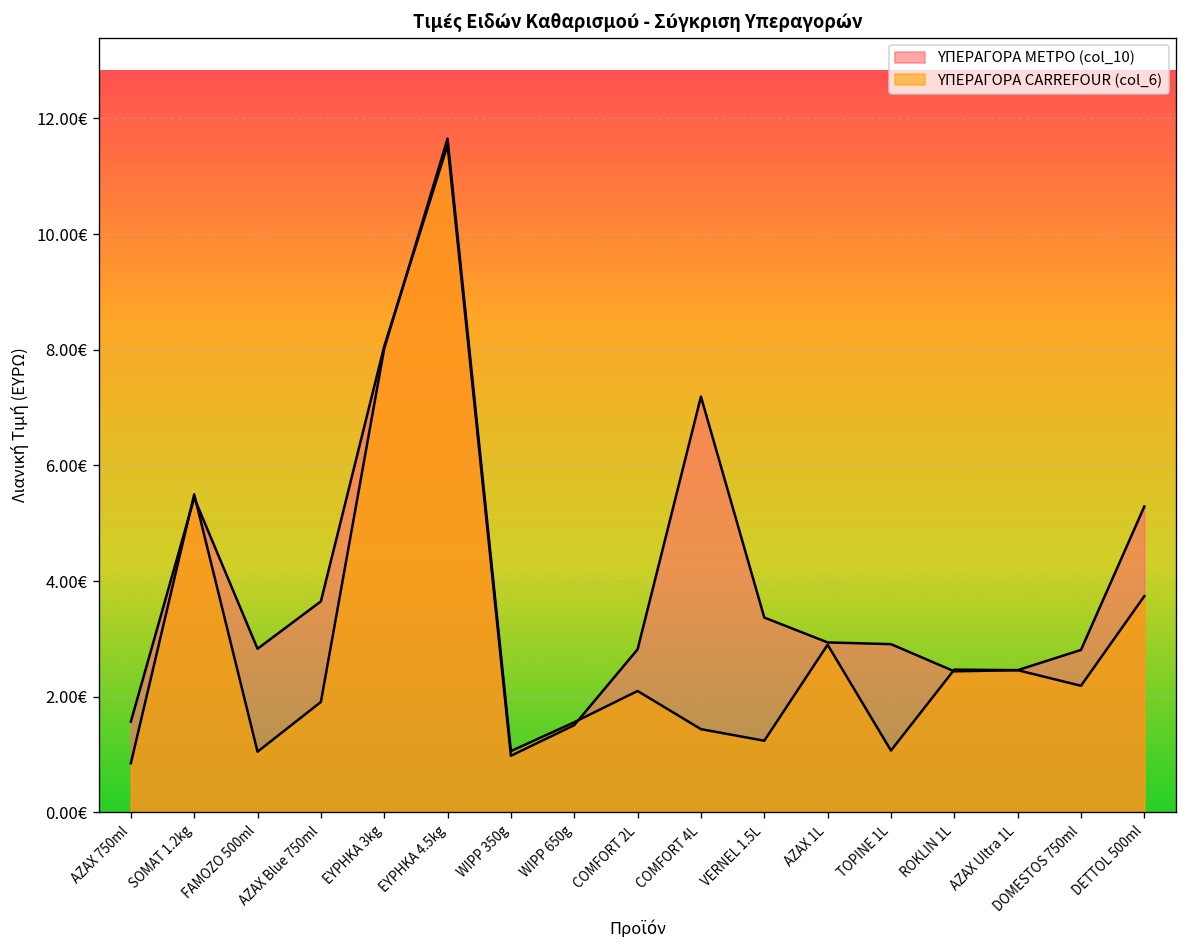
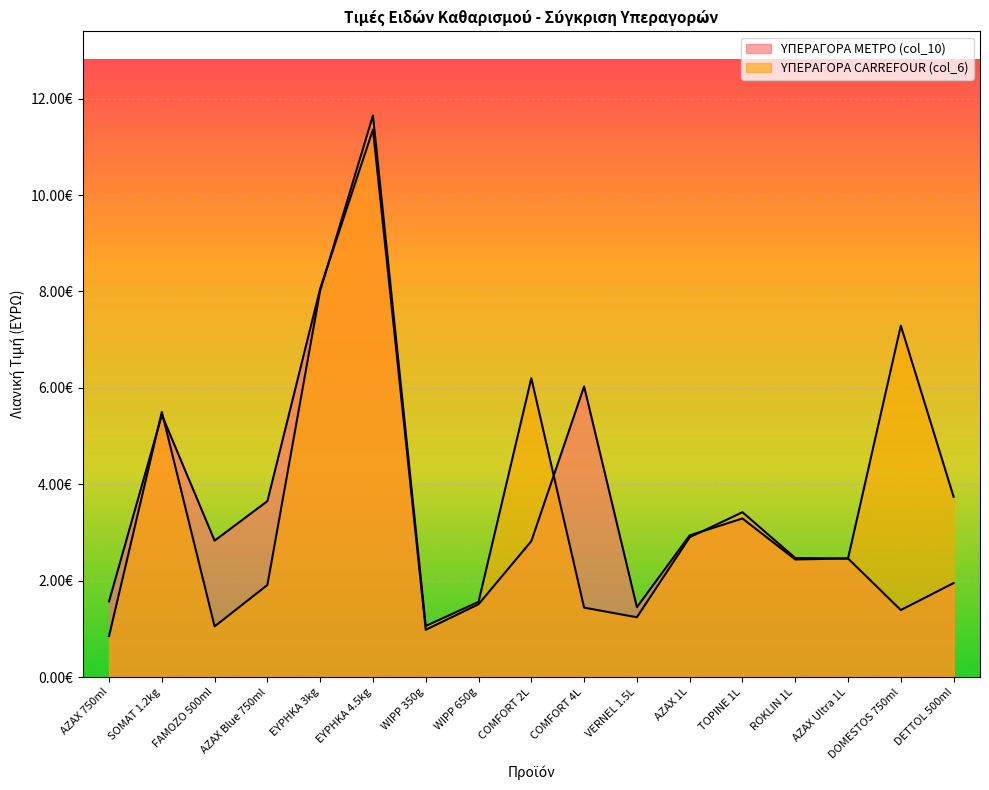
  {
    "ΥΠΕΡΑΓΟΡΑ ΜΕΤΡΟ (col_10)": {
      "AZAX 750ml": "1.6€",
      "SOMAT 1.2kg": "5.4€",
      "FAMOZO 500ml": "2.8€",
      "AZAX Blue 750ml": "3.7€",
-     "ΕΥΡΗΚΑ 4.5kg": "11.5€",
+     "ΕΥΡΗΚΑ 4.5kg": "11.4€",
      "WIPP 350g": "1.0€",
      "COMFORT 2L": "2.8€",
-     "COMFORT 4L": "7.2€",
-     "VERNEL 1.5L": "3.4€",
-     "TOPINE 1L": "2.9€",
-     "DOMESTOS 750ml": "2.8€",
-     "DETTOL 500ml": "5.3€"
+     "COMFORT 4L": "6.0€",
+     "VERNEL 1.5L": "1.5€",
+     "TOPINE 1L": "3.3€",
+     "DOMESTOS 750ml": "1.4€",
+     "DETTOL 500ml": "2.0€"
    },
    "ΥΠΕΡΑΓΟΡΑ CARREFOUR (col_6)": {
      "AZAX 750ml": "0.9€",
      "SOMAT 1.2kg": "5.5€",
      "FAMOZO 500ml": "1.1€",
      "AZAX Blue 750ml": "1.9€",
      "ΕΥΡΗΚΑ 4.5kg": "11.7€",
      "WIPP 350g": "1.1€",
-     "COMFORT 2L": "2.1€",
+     "COMFORT 2L": "6.2€",
      "COMFORT 4L": "1.4€",
      "VERNEL 1.5L": "1.2€",
-     "TOPINE 1L": "1.1€",
-     "DOMESTOS 750ml": "2.2€",
+     "TOPINE 1L": "3.4€",
+     "DOMESTOS 750ml": "7.3€",
      "DETTOL 500ml": "3.7€"
    }
  }
